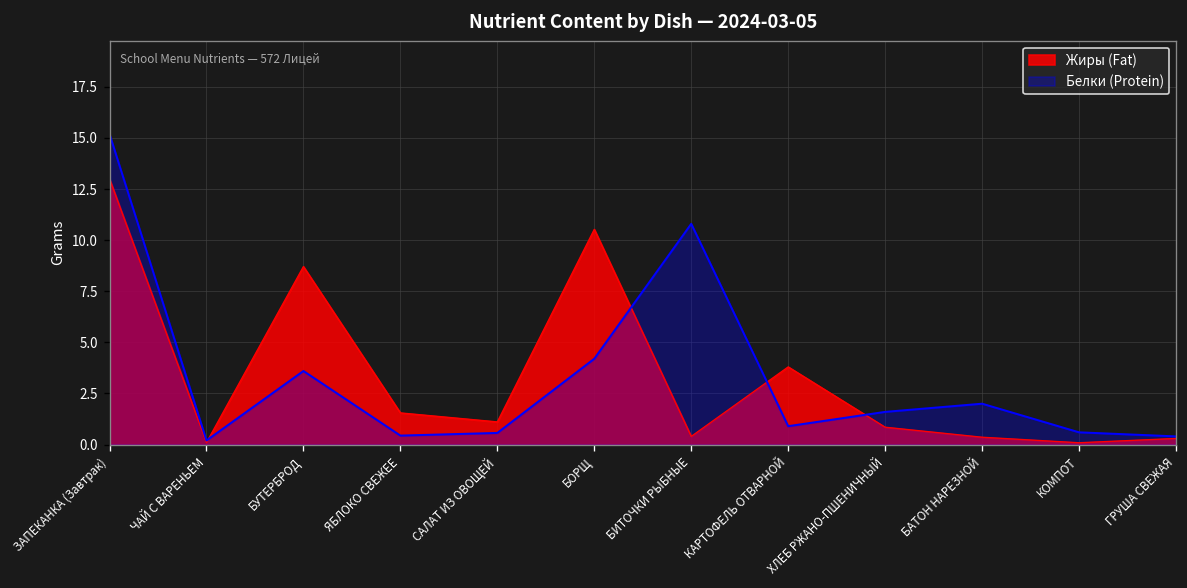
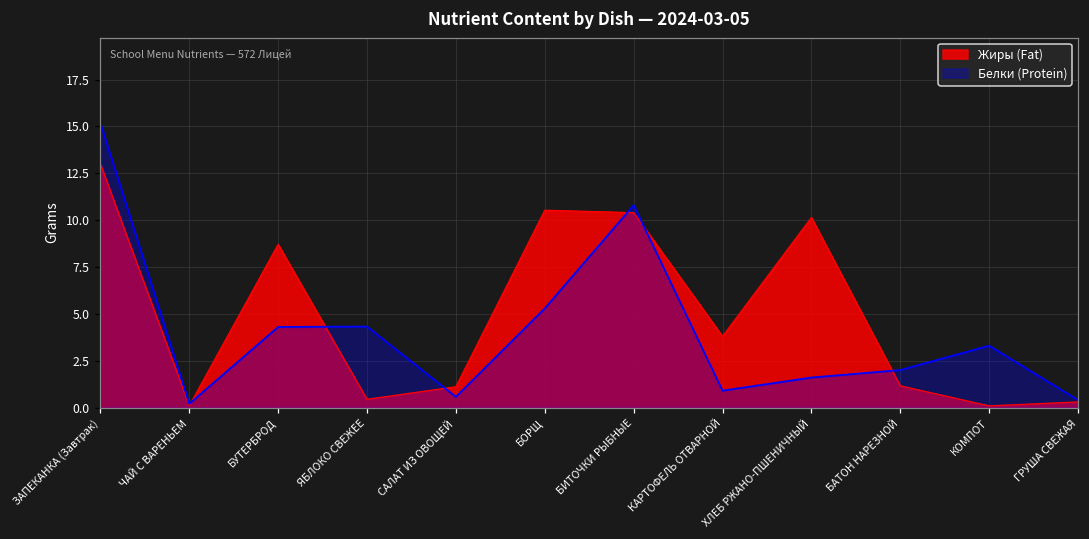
  {
    "Жиры (Fat)": {
      "ЗАПЕКАНКА (Завтрак)": 13.0,
      "БУТЕРБРОД": 8.7,
-     "ЯБЛОКО СВЕЖЕЕ": 1.6,
+     "ЯБЛОКО СВЕЖЕЕ": 0.4,
      "САЛАТ ИЗ ОВОЩЕЙ": 1.1,
      "БОРЩ": 10.5,
-     "БИТОЧКИ РЫБНЫЕ": 0.4,
+     "БИТОЧКИ РЫБНЫЕ": 10.4,
      "КАРТОФЕЛЬ ОТВАРНОЙ": 3.8,
-     "ХЛЕБ РЖАНО-ПШЕНИЧНЫЙ": 0.9,
-     "БАТОН НАРЕЗНОЙ": 0.4,
+     "ХЛЕБ РЖАНО-ПШЕНИЧНЫЙ": 10.1,
+     "БАТОН НАРЕЗНОЙ": 1.2,
      "КОМПОТ": 0.1
    },
    "Белки (Protein)": {
      "ЗАПЕКАНКА (Завтрак)": 15.2,
-     "БУТЕРБРОД": 3.6,
-     "ЯБЛОКО СВЕЖЕЕ": 0.4,
+     "БУТЕРБРОД": 4.3,
+     "ЯБЛОКО СВЕЖЕЕ": 4.3,
      "САЛАТ ИЗ ОВОЩЕЙ": 0.6,
-     "БОРЩ": 4.2,
+     "БОРЩ": 5.3,
      "БИТОЧКИ РЫБНЫЕ": 10.8,
      "КАРТОФЕЛЬ ОТВАРНОЙ": 0.9,
      "ХЛЕБ РЖАНО-ПШЕНИЧНЫЙ": 1.6,
      "БАТОН НАРЕЗНОЙ": 2.0,
-     "КОМПОТ": 0.6
+     "КОМПОТ": 3.3
    }
  }
